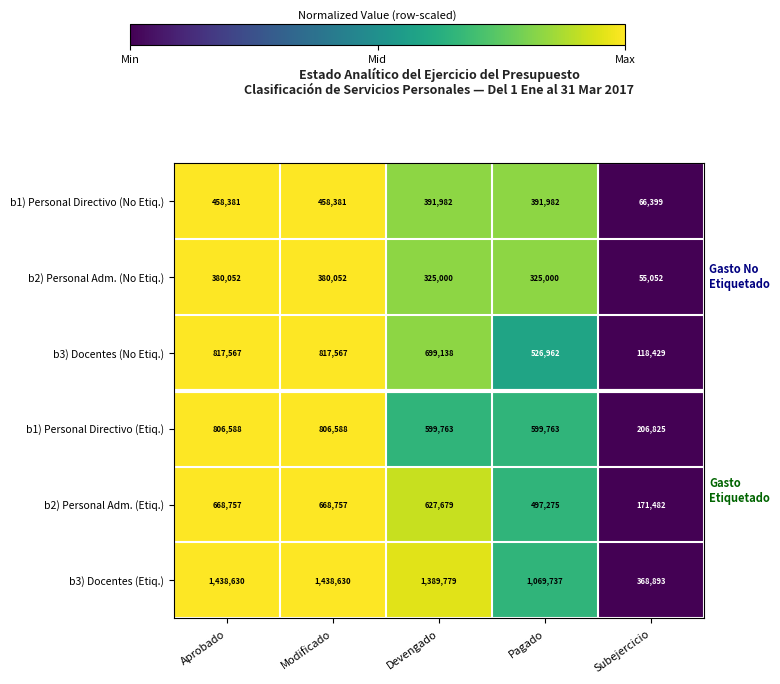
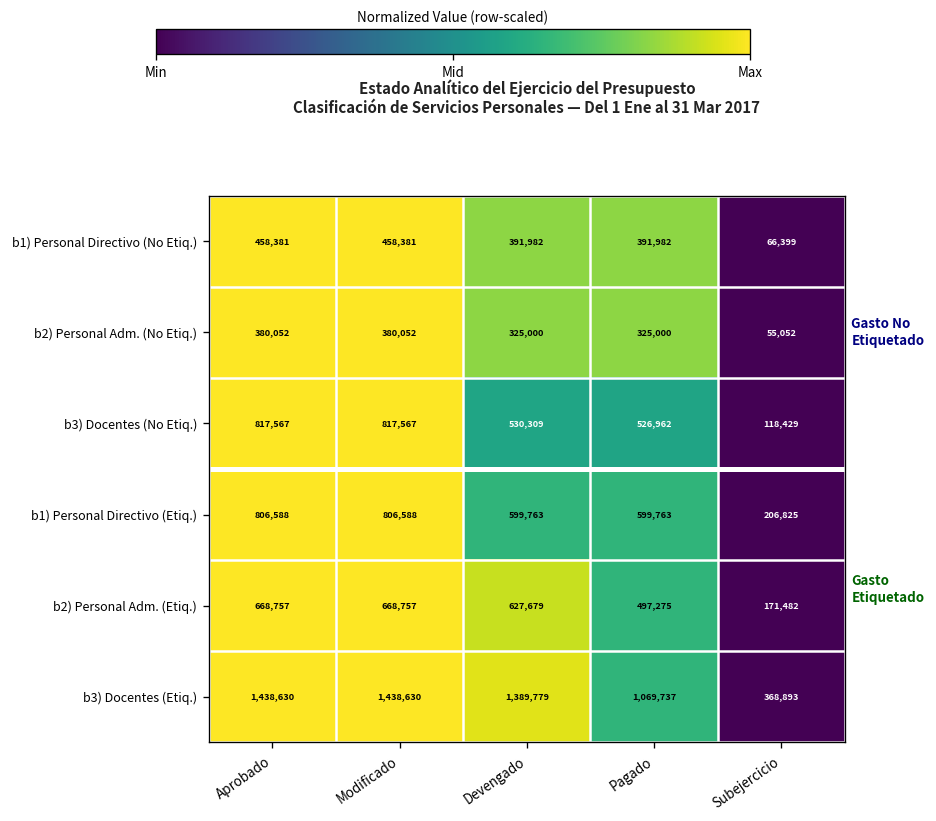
  {
    "b1) Personal Directivo (No Etiq.)": {
      "Aprobado": "458,381",
      "Modificado": "458,381",
      "Devengado": "391,982",
      "Pagado": "391,982",
      "Subejercicio": "66,399"
    },
    "b2) Personal Adm. (No Etiq.)": {
      "Aprobado": "380,052",
      "Modificado": "380,052",
      "Devengado": "325,000",
      "Pagado": "325,000",
      "Subejercicio": "55,052"
    },
    "b3) Docentes (No Etiq.)": {
      "Aprobado": "817,567",
      "Modificado": "817,567",
-     "Devengado": "699,138",
+     "Devengado": "530,309",
      "Pagado": "526,962",
      "Subejercicio": "118,429"
    },
    "b1) Personal Directivo (Etiq.)": {
      "Aprobado": "806,588",
      "Modificado": "806,588",
      "Devengado": "599,763",
      "Pagado": "599,763",
      "Subejercicio": "206,825"
    },
    "b2) Personal Adm. (Etiq.)": {
      "Aprobado": "668,757",
      "Modificado": "668,757",
      "Devengado": "627,679",
      "Pagado": "497,275",
      "Subejercicio": "171,482"
    },
    "b3) Docentes (Etiq.)": {
      "Aprobado": "1,438,630",
      "Modificado": "1,438,630",
      "Devengado": "1,389,779",
      "Pagado": "1,069,737",
      "Subejercicio": "368,893"
    }
  }
